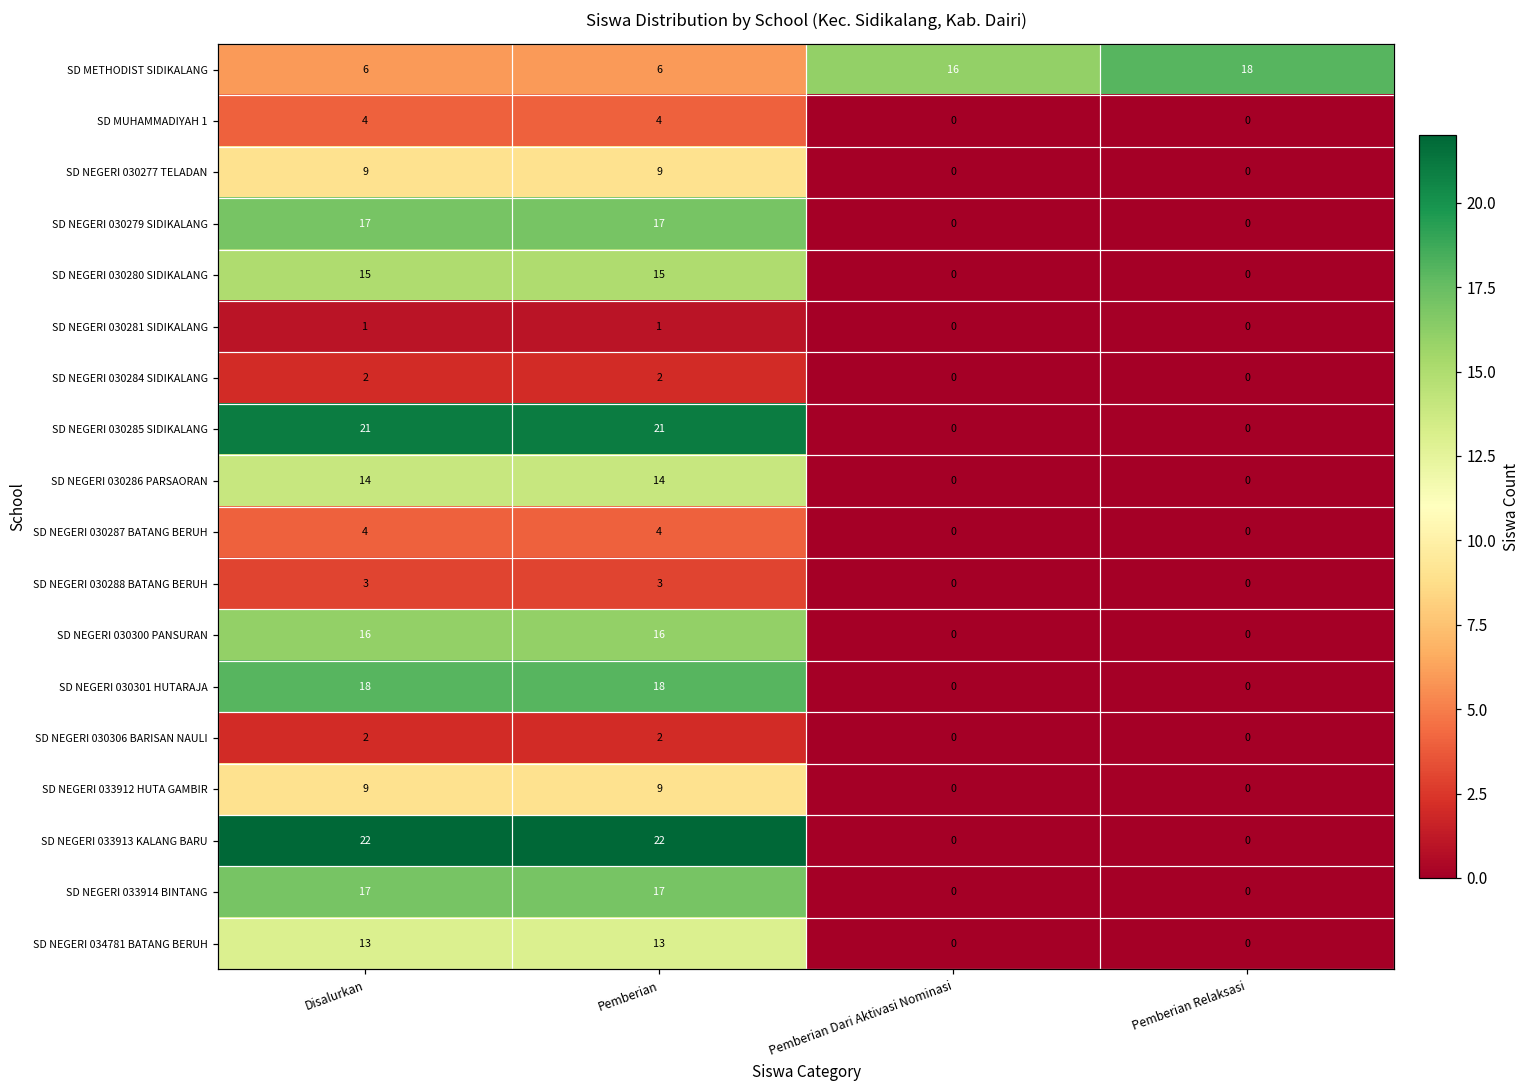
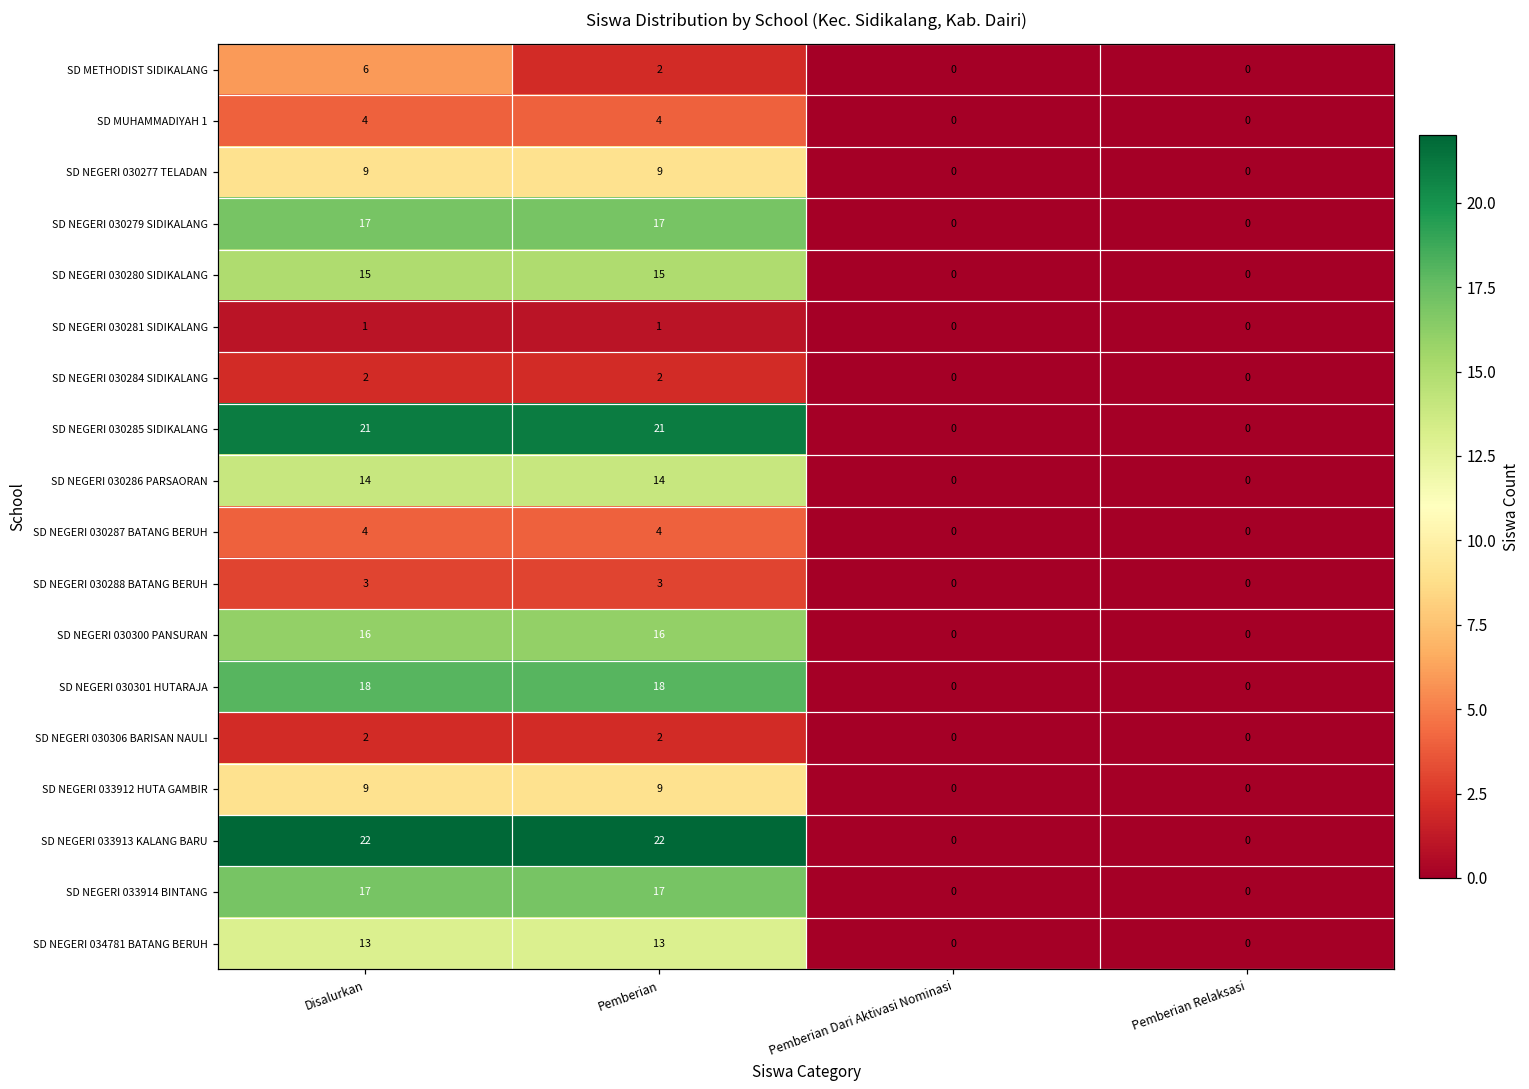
  {
    "SD METHODIST SIDIKALANG": {
      "Disalurkan": 6,
-     "Pemberian": 6,
-     "Pemberian Dari Aktivasi Nominasi": 16,
-     "Pemberian Relaksasi": 18
+     "Pemberian": 2,
+     "Pemberian Dari Aktivasi Nominasi": 0,
+     "Pemberian Relaksasi": 0
    },
    "SD MUHAMMADIYAH 1": {
      "Disalurkan": 4,
      "Pemberian": 4,
      "Pemberian Dari Aktivasi Nominasi": 0,
      "Pemberian Relaksasi": 0
    },
    "SD NEGERI 030277 TELADAN": {
      "Disalurkan": 9,
      "Pemberian": 9,
      "Pemberian Dari Aktivasi Nominasi": 0,
      "Pemberian Relaksasi": 0
    },
    "SD NEGERI 030279 SIDIKALANG": {
      "Disalurkan": 17,
      "Pemberian": 17,
      "Pemberian Dari Aktivasi Nominasi": 0,
      "Pemberian Relaksasi": 0
    },
    "SD NEGERI 030280 SIDIKALANG": {
      "Disalurkan": 15,
      "Pemberian": 15,
      "Pemberian Dari Aktivasi Nominasi": 0,
      "Pemberian Relaksasi": 0
    },
    "SD NEGERI 030281 SIDIKALANG": {
      "Disalurkan": 1,
      "Pemberian": 1,
      "Pemberian Dari Aktivasi Nominasi": 0,
      "Pemberian Relaksasi": 0
    },
    "SD NEGERI 030284 SIDIKALANG": {
      "Disalurkan": 2,
      "Pemberian": 2,
      "Pemberian Dari Aktivasi Nominasi": 0,
      "Pemberian Relaksasi": 0
    },
    "SD NEGERI 030285 SIDIKALANG": {
      "Disalurkan": 21,
      "Pemberian": 21,
      "Pemberian Dari Aktivasi Nominasi": 0,
      "Pemberian Relaksasi": 0
    },
    "SD NEGERI 030286 PARSAORAN": {
      "Disalurkan": 14,
      "Pemberian": 14,
      "Pemberian Dari Aktivasi Nominasi": 0,
      "Pemberian Relaksasi": 0
    },
    "SD NEGERI 030287 BATANG BERUH": {
      "Disalurkan": 4,
      "Pemberian": 4,
      "Pemberian Dari Aktivasi Nominasi": 0,
      "Pemberian Relaksasi": 0
    },
    "SD NEGERI 030288 BATANG BERUH": {
      "Disalurkan": 3,
      "Pemberian": 3,
      "Pemberian Dari Aktivasi Nominasi": 0,
      "Pemberian Relaksasi": 0
    },
    "SD NEGERI 030300 PANSURAN": {
      "Disalurkan": 16,
      "Pemberian": 16,
      "Pemberian Dari Aktivasi Nominasi": 0,
      "Pemberian Relaksasi": 0
    },
    "SD NEGERI 030301 HUTARAJA": {
      "Disalurkan": 18,
      "Pemberian": 18,
      "Pemberian Dari Aktivasi Nominasi": 0,
      "Pemberian Relaksasi": 0
    },
    "SD NEGERI 030306 BARISAN NAULI": {
      "Disalurkan": 2,
      "Pemberian": 2,
      "Pemberian Dari Aktivasi Nominasi": 0,
      "Pemberian Relaksasi": 0
    },
    "SD NEGERI 033912 HUTA GAMBIR": {
      "Disalurkan": 9,
      "Pemberian": 9,
      "Pemberian Dari Aktivasi Nominasi": 0,
      "Pemberian Relaksasi": 0
    },
    "SD NEGERI 033913 KALANG BARU": {
      "Disalurkan": 22,
      "Pemberian": 22,
      "Pemberian Dari Aktivasi Nominasi": 0,
      "Pemberian Relaksasi": 0
    },
    "SD NEGERI 033914 BINTANG": {
      "Disalurkan": 17,
      "Pemberian": 17,
      "Pemberian Dari Aktivasi Nominasi": 0,
      "Pemberian Relaksasi": 0
    },
    "SD NEGERI 034781 BATANG BERUH": {
      "Disalurkan": 13,
      "Pemberian": 13,
      "Pemberian Dari Aktivasi Nominasi": 0,
      "Pemberian Relaksasi": 0
    }
  }
